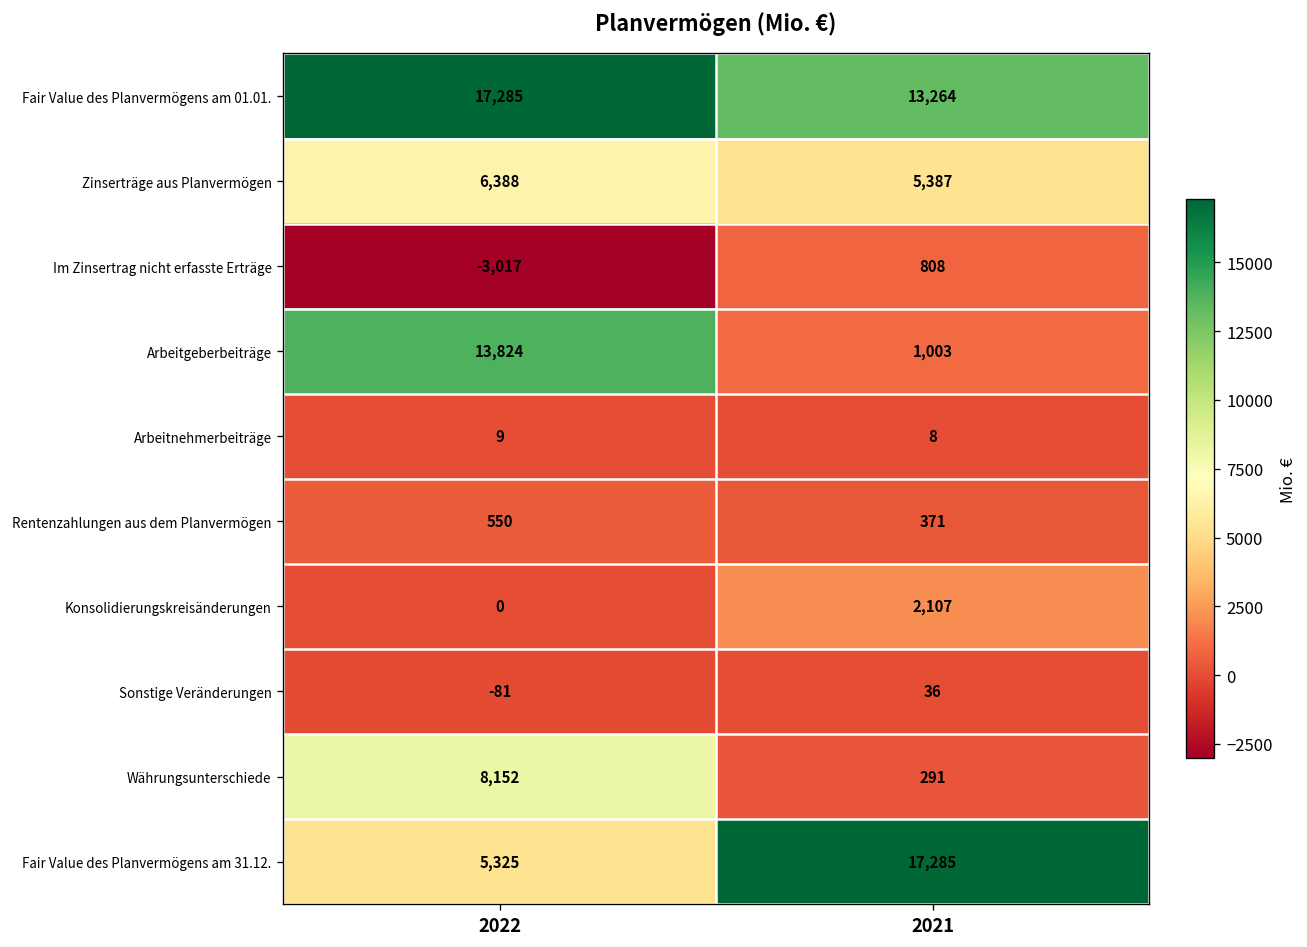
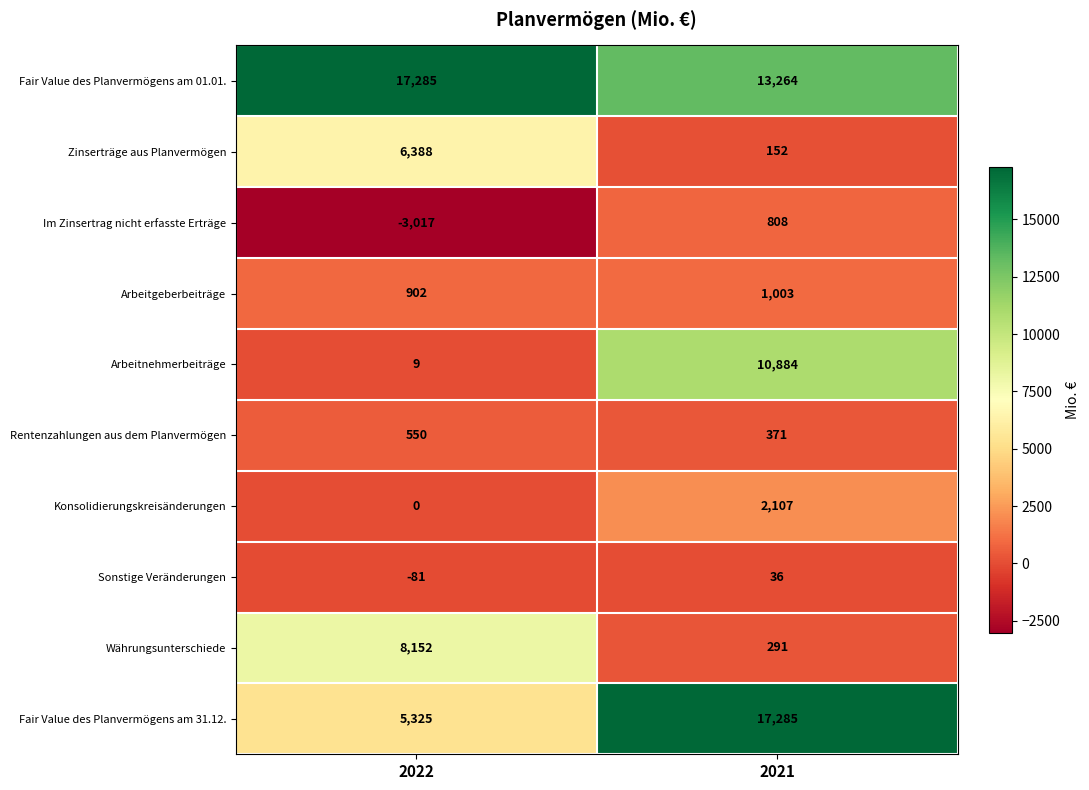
  {
    "Fair Value des Planvermögens am 01.01.": {
      "2022": "17,285",
      "2021": "13,264"
    },
    "Zinserträge aus Planvermögen": {
      "2022": "6,388",
-     "2021": "5,387"
+     "2021": "152"
    },
    "Im Zinsertrag nicht erfasste Erträge": {
      "2022": "-3,017",
      "2021": "808"
    },
    "Arbeitgeberbeiträge": {
-     "2022": "13,824",
+     "2022": "902",
      "2021": "1,003"
    },
    "Arbeitnehmerbeiträge": {
      "2022": "9",
-     "2021": "8"
+     "2021": "10,884"
    },
    "Rentenzahlungen aus dem Planvermögen": {
      "2022": "550",
      "2021": "371"
    },
    "Konsolidierungskreisänderungen": {
      "2022": "0",
      "2021": "2,107"
    },
    "Sonstige Veränderungen": {
      "2022": "-81",
      "2021": "36"
    },
    "Währungsunterschiede": {
      "2022": "8,152",
      "2021": "291"
    },
    "Fair Value des Planvermögens am 31.12.": {
      "2022": "5,325",
      "2021": "17,285"
    }
  }
